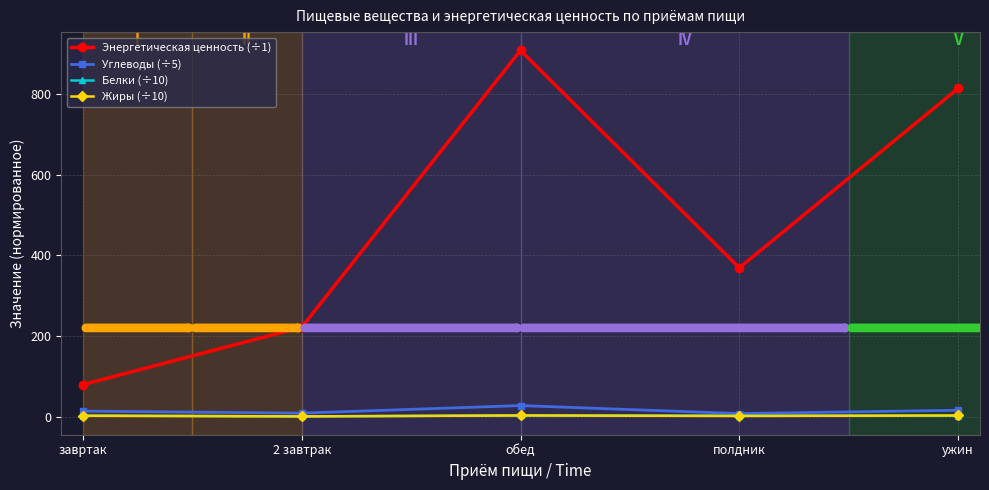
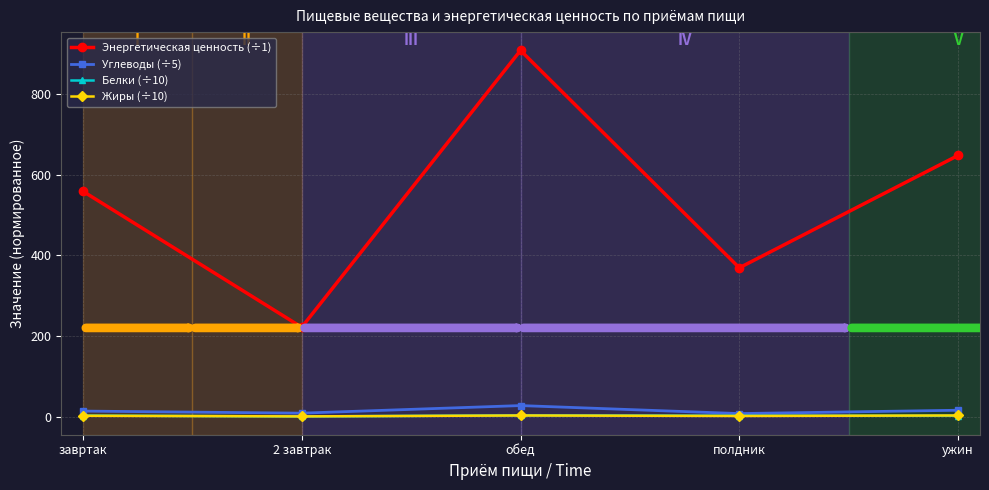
  {
    "Энергетическая ценность (÷1)": {
-     "завртак": 80,
+     "завртак": 560,
      "2 завтрак": 220,
      "обед": 910,
      "полдник": 370,
-     "ужин": 810
+     "ужин": 650
    },
    "Углеводы (÷5)": {
      "завртак": 10,
      "2 завтрак": 10,
      "обед": 30,
      "ужин": 20
    }
  }
